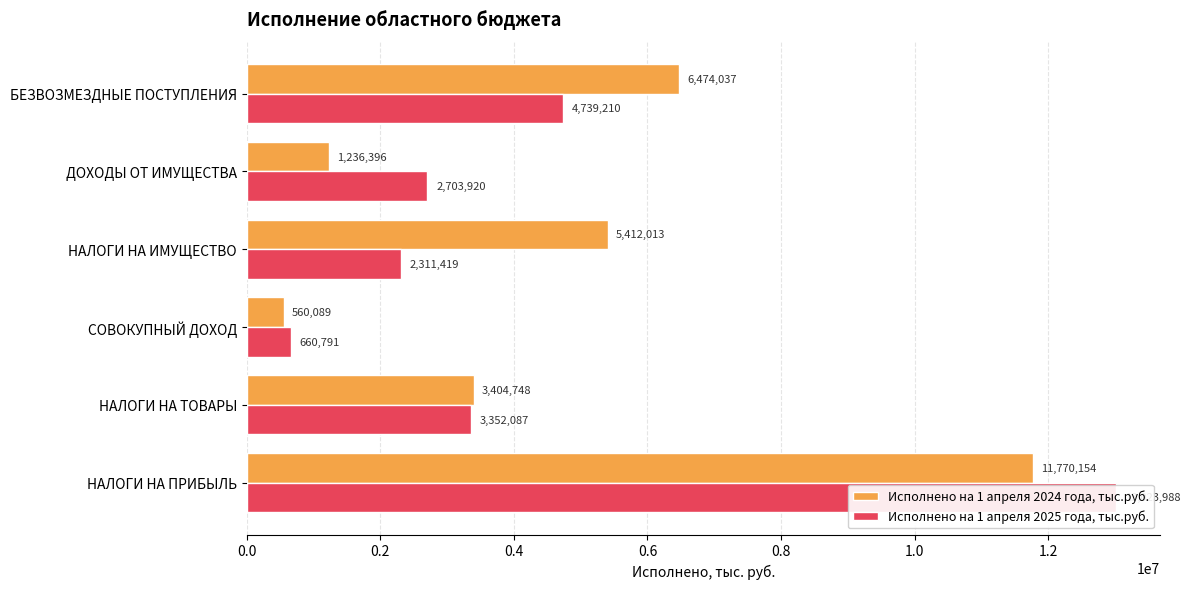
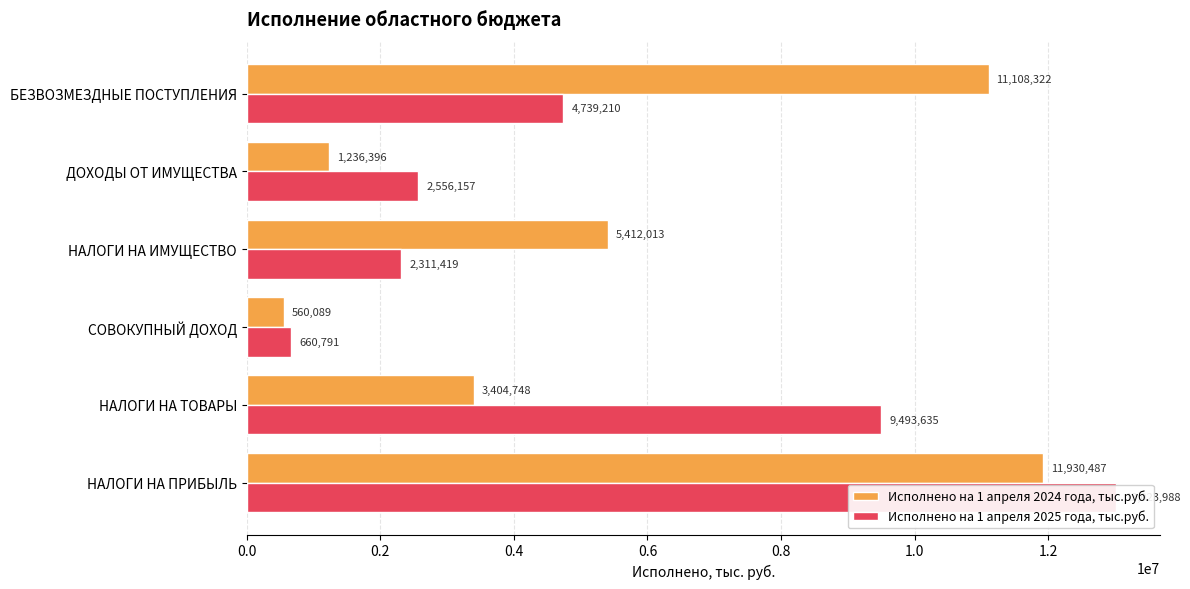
  {
    "Исполнено на 1 апреля 2024 года, тыс.руб.": {
-     "БЕЗВОЗМЕЗДНЫЕ ПОСТУПЛЕНИЯ": "6,474,037",
+     "БЕЗВОЗМЕЗДНЫЕ ПОСТУПЛЕНИЯ": "11,108,322",
      "ДОХОДЫ ОТ ИМУЩЕСТВА": "1,236,396",
      "НАЛОГИ НА ИМУЩЕСТВО": "5,412,013",
      "СОВОКУПНЫЙ ДОХОД": "560,089",
      "НАЛОГИ НА ТОВАРЫ": "3,404,748",
-     "НАЛОГИ НА ПРИБЫЛЬ": "11,770,154"
+     "НАЛОГИ НА ПРИБЫЛЬ": "11,930,487"
    },
    "Исполнено на 1 апреля 2025 года, тыс.руб.": {
      "БЕЗВОЗМЕЗДНЫЕ ПОСТУПЛЕНИЯ": "4,739,210",
-     "ДОХОДЫ ОТ ИМУЩЕСТВА": "2,703,920",
+     "ДОХОДЫ ОТ ИМУЩЕСТВА": "2,556,157",
      "НАЛОГИ НА ИМУЩЕСТВО": "2,311,419",
      "СОВОКУПНЫЙ ДОХОД": "660,791",
-     "НАЛОГИ НА ТОВАРЫ": "3,352,087"
+     "НАЛОГИ НА ТОВАРЫ": "9,493,635"
    }
  }
